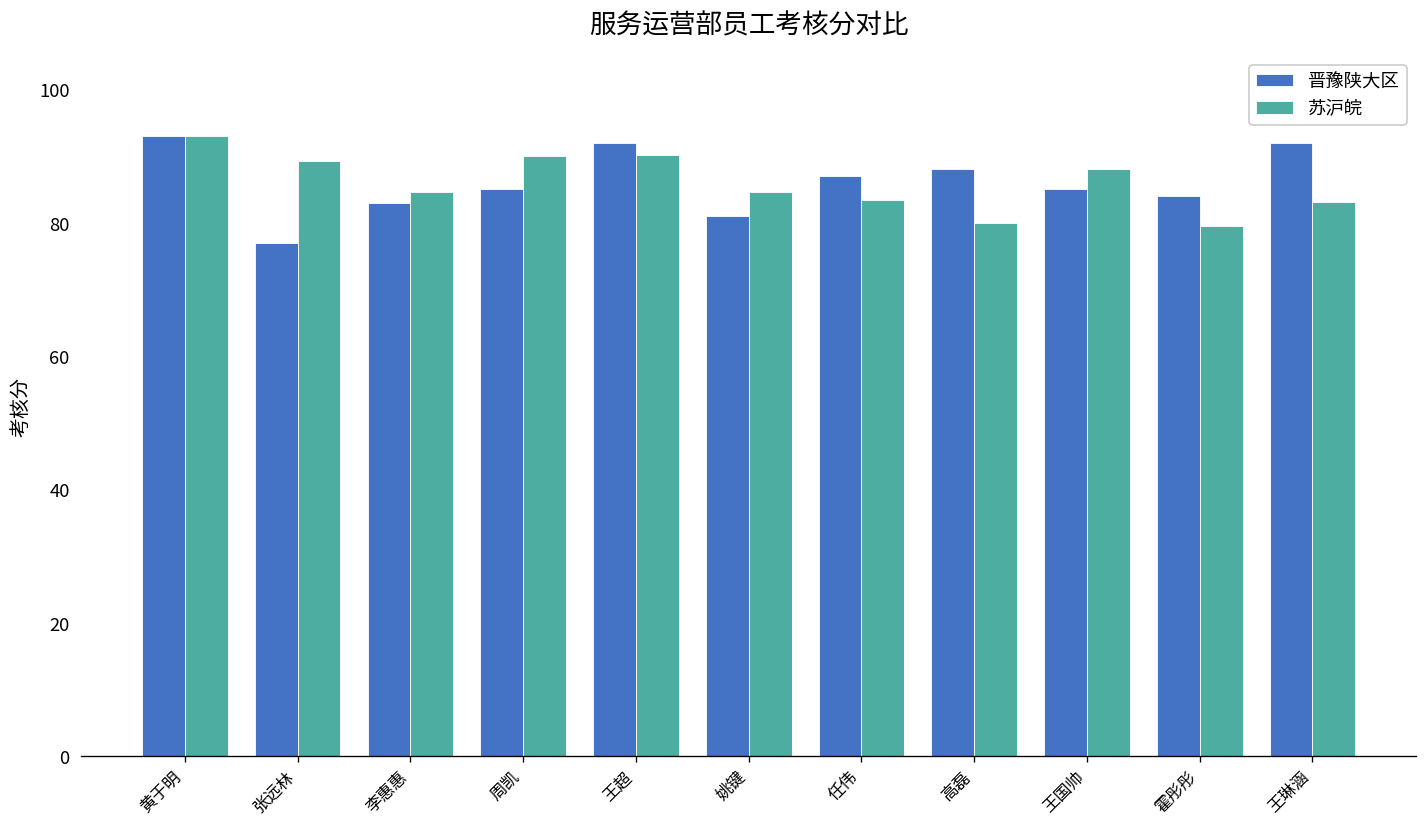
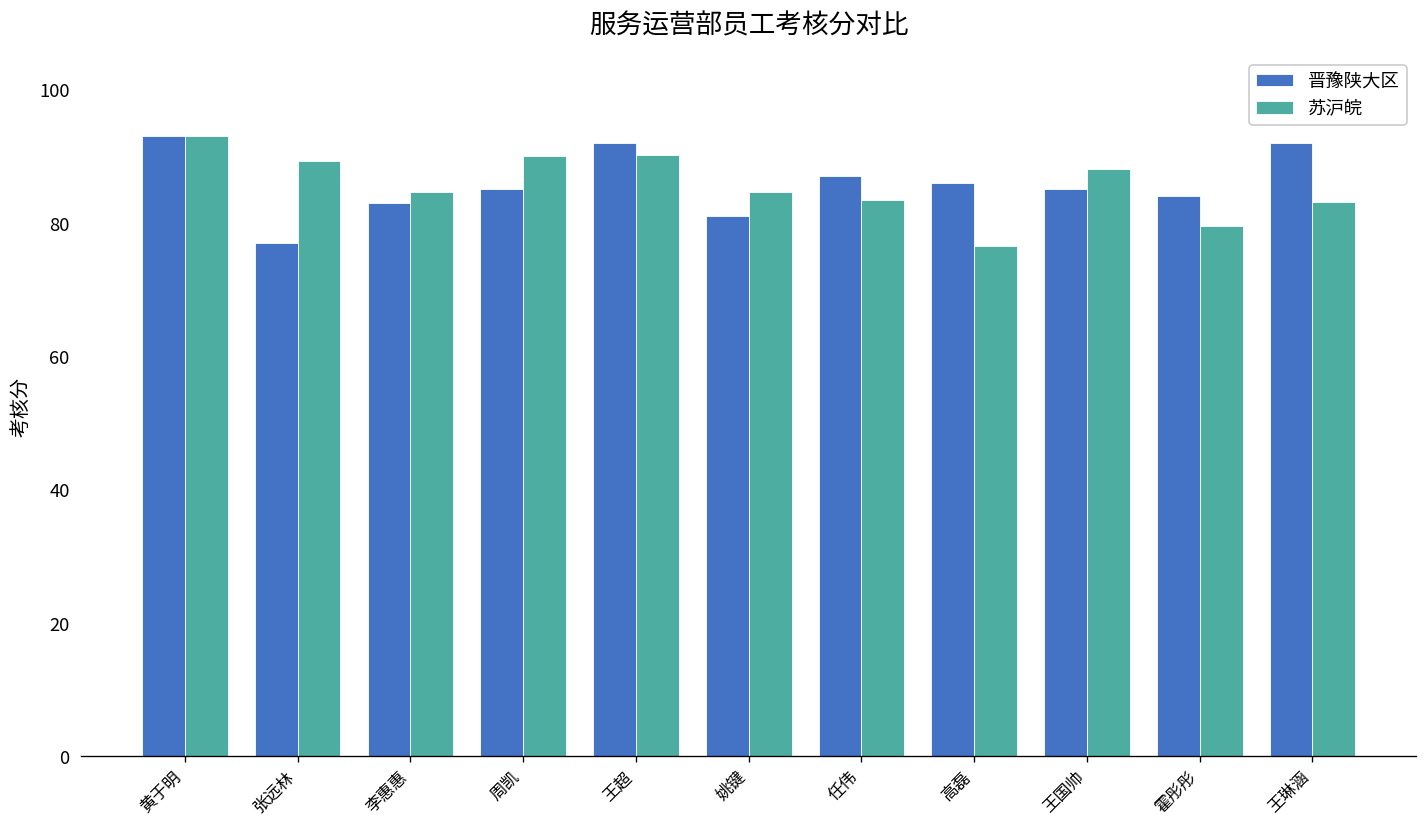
  {
    "晋豫陕大区": {
      "黄于明": 93,
      "张远林": 77,
      "李惠惠": 83,
      "周凯": 85,
      "王超": 92,
      "姚键": 81,
      "任伟": 87,
-     "高磊": 88,
+     "高磊": 86,
      "王国帅": 85,
      "霍彤彤": 84,
      "王琳涵": 92
    },
    "苏沪皖": {
      "黄于明": 93,
      "张远林": 89,
      "李惠惠": 85,
      "周凯": 90,
      "王超": 90,
      "姚键": 85,
      "任伟": 83,
-     "高磊": 80,
+     "高磊": 77,
      "王国帅": 88,
      "霍彤彤": 80,
      "王琳涵": 83
    }
  }
